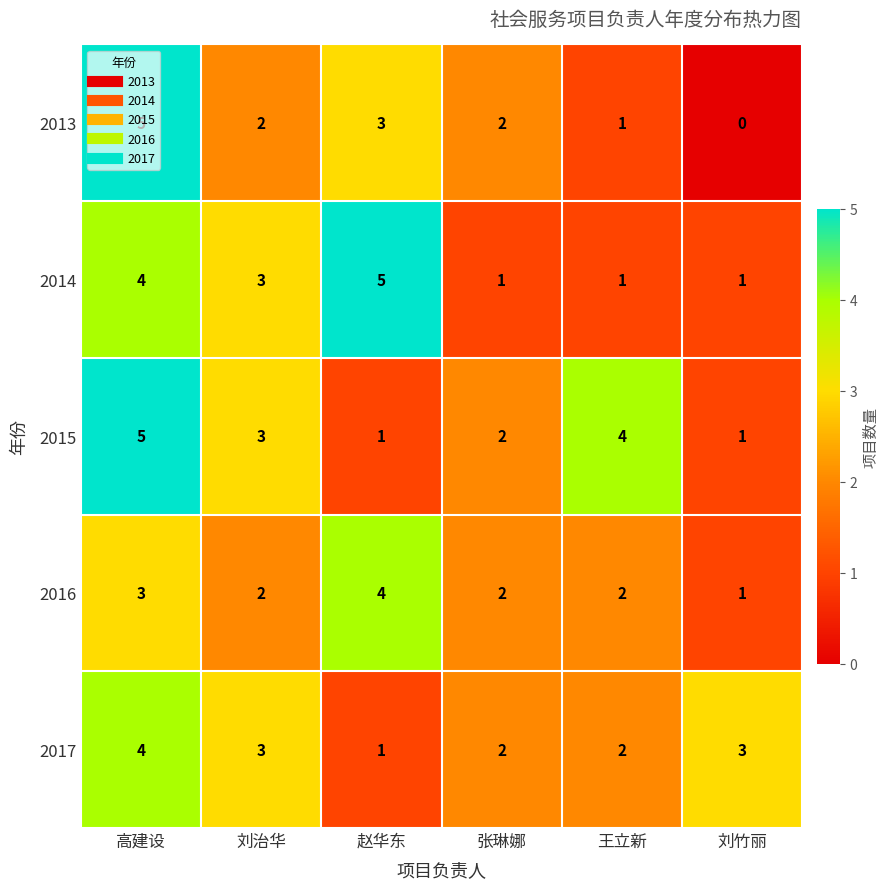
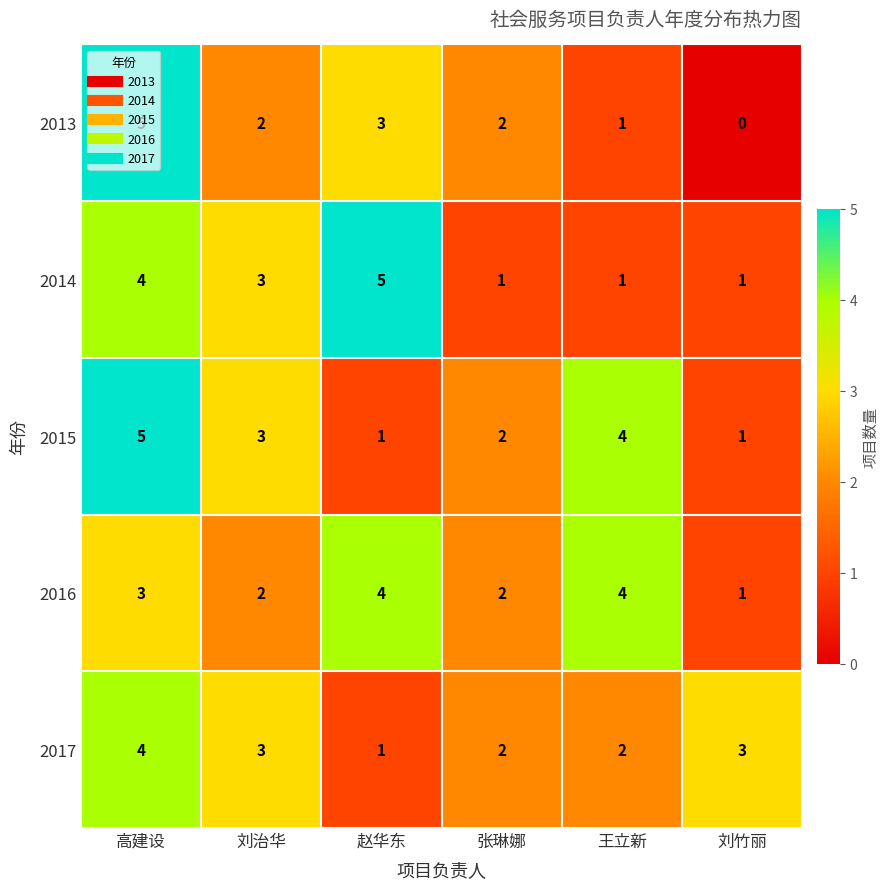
  {
    "2013": {
      "刘治华": 2,
      "赵华东": 3,
      "张琳娜": 2,
      "王立新": 1,
      "刘竹丽": 0
    },
    "2014": {
      "高建设": 4,
      "刘治华": 3,
      "赵华东": 5,
      "张琳娜": 1,
      "王立新": 1,
      "刘竹丽": 1
    },
    "2015": {
      "高建设": 5,
      "刘治华": 3,
      "赵华东": 1,
      "张琳娜": 2,
      "王立新": 4,
      "刘竹丽": 1
    },
    "2016": {
      "高建设": 3,
      "刘治华": 2,
      "赵华东": 4,
      "张琳娜": 2,
-     "王立新": 2,
+     "王立新": 4,
      "刘竹丽": 1
    },
    "2017": {
      "高建设": 4,
      "刘治华": 3,
      "赵华东": 1,
      "张琳娜": 2,
      "王立新": 2,
      "刘竹丽": 3
    }
  }
